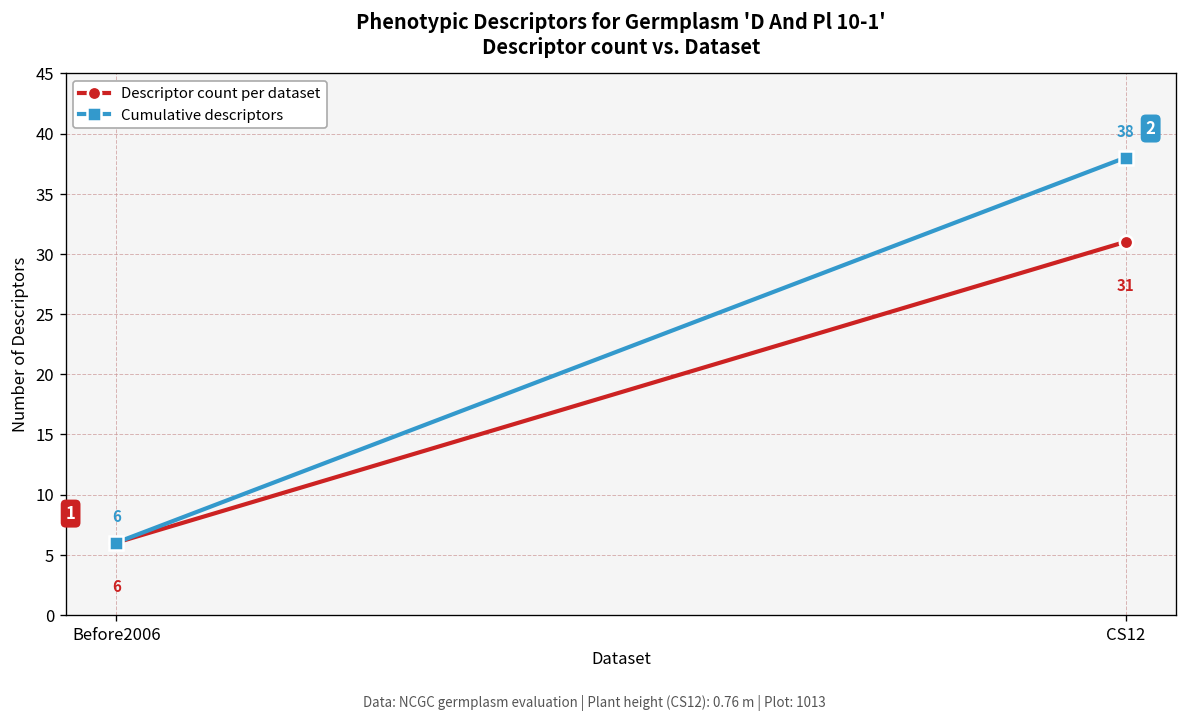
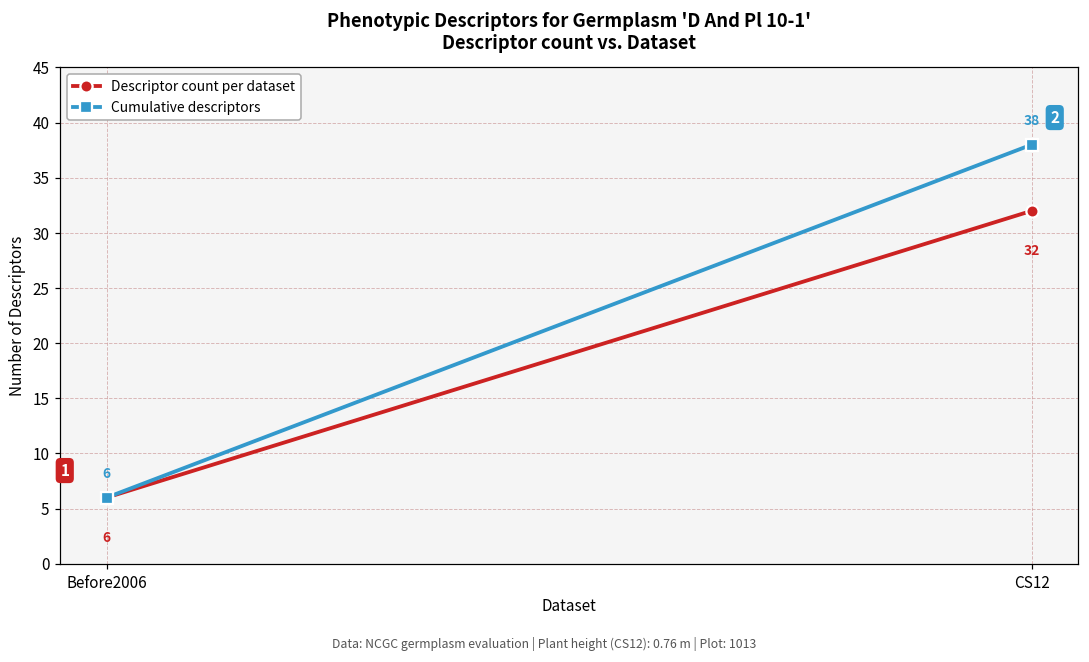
  {
    "Descriptor count per dataset": {
-     "CS12": 31
+     "CS12": 32
    },
    "Cumulative descriptors": {
      "CS12": 38
    }
  }
